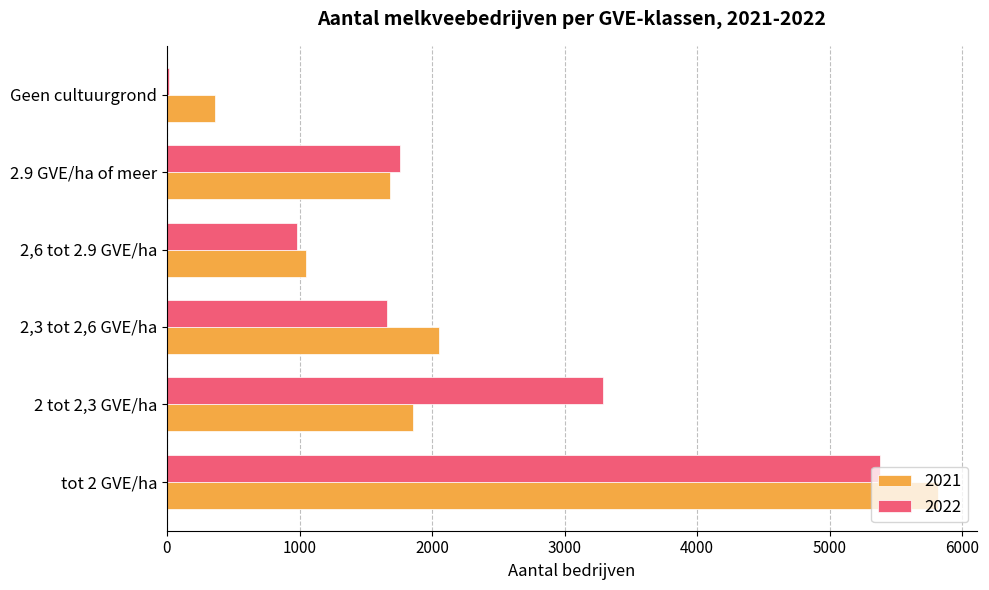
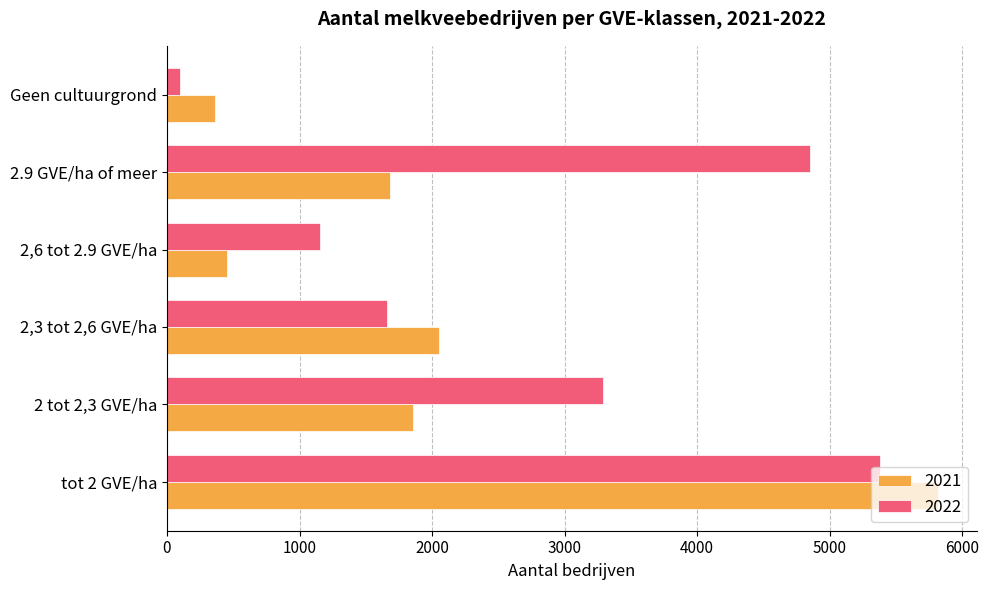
  {
    "2021": {
      "Geen cultuurgrond": 370,
      "2.9 GVE/ha of meer": 1680,
-     "2,6 tot 2.9 GVE/ha": 1050,
+     "2,6 tot 2.9 GVE/ha": 450,
      "2,3 tot 2,6 GVE/ha": 2050,
      "2 tot 2,3 GVE/ha": 1860
    },
    "2022": {
-     "Geen cultuurgrond": 20,
-     "2.9 GVE/ha of meer": 1760,
-     "2,6 tot 2.9 GVE/ha": 980,
+     "Geen cultuurgrond": 100,
+     "2.9 GVE/ha of meer": 4850,
+     "2,6 tot 2.9 GVE/ha": 1150,
      "2,3 tot 2,6 GVE/ha": 1660,
      "2 tot 2,3 GVE/ha": 3290
    }
  }
